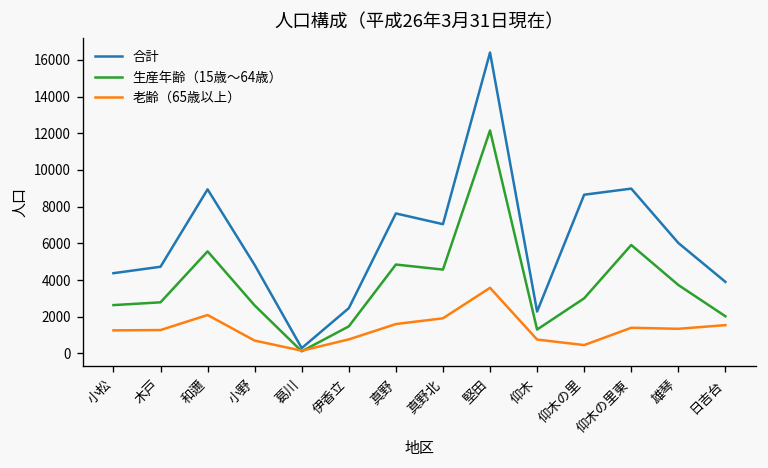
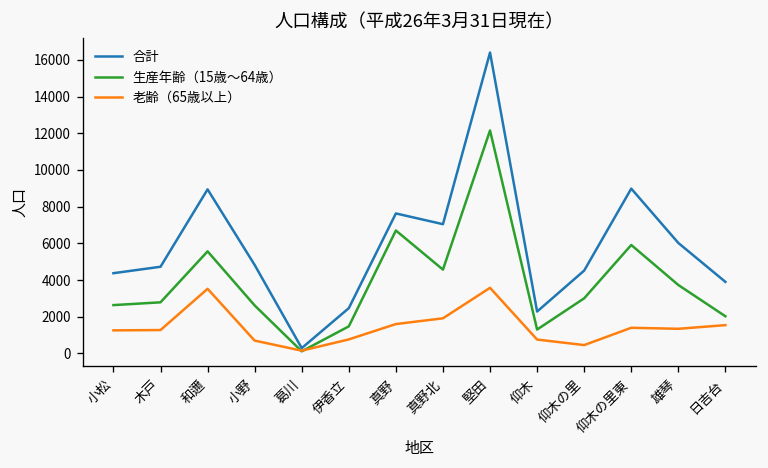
  {
    "合計": {
      "小松": 4400,
      "木戸": 4700,
      "和邇": 8900,
      "小野": 4800,
      "伊香立": 2500,
      "真野": 7600,
      "真野北": 7000,
      "堅田": 16400,
      "仰木": 2300,
-     "仰木の里": 8700,
+     "仰木の里": 4500,
      "仰木の里東": 9000,
      "雄琴": 6000,
      "日吉台": 3900
    },
    "生産年齢（15歳～64歳）": {
      "小松": 2600,
      "木戸": 2800,
      "和邇": 5600,
      "小野": 2600,
      "伊香立": 1500,
-     "真野": 4800,
+     "真野": 6700,
      "真野北": 4600,
      "堅田": 12200,
      "仰木": 1300,
      "仰木の里": 3000,
      "仰木の里東": 5900,
      "雄琴": 3700,
      "日吉台": 2000
    },
    "老齢（65歳以上）": {
      "小松": 1300,
      "木戸": 1300,
-     "和邇": 2100,
+     "和邇": 3500,
      "小野": 700,
      "伊香立": 800,
      "真野": 1600,
      "真野北": 1900,
      "堅田": 3600,
      "仰木": 800,
      "仰木の里": 500,
      "仰木の里東": 1400,
      "雄琴": 1300,
      "日吉台": 1500
    }
  }
